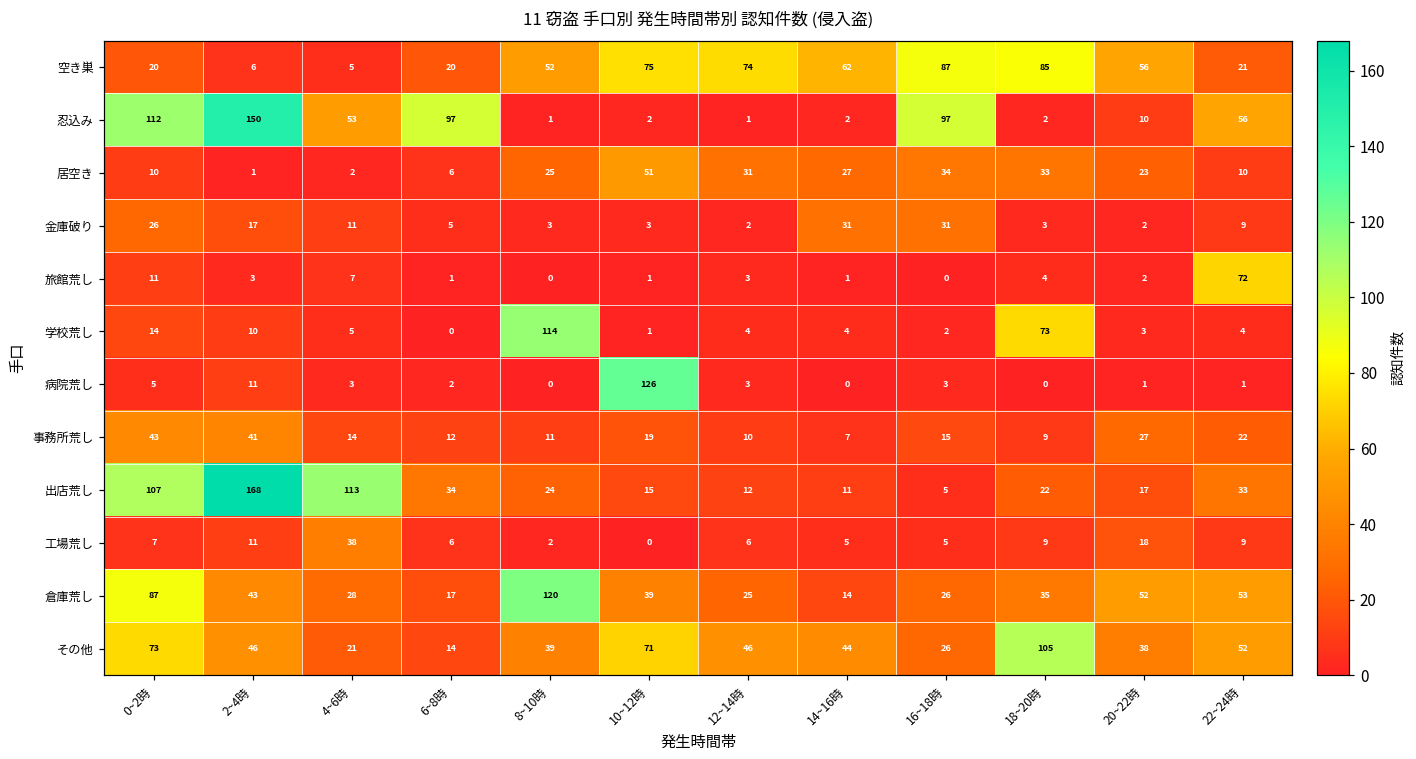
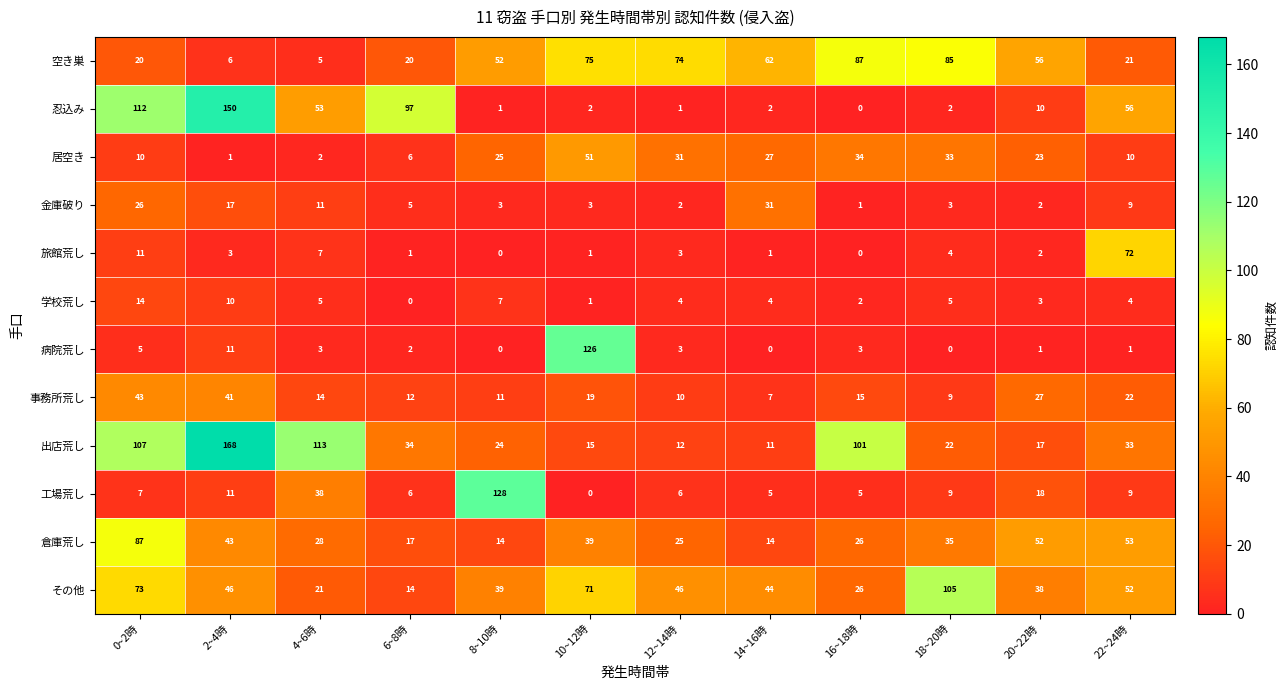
  {
    "空き巣": {
      "0~2時": 20,
      "2~4時": 6,
      "4~6時": 5,
      "6~8時": 20,
      "8~10時": 52,
      "10~12時": 75,
      "12~14時": 74,
      "14~16時": 62,
      "16~18時": 87,
      "18~20時": 85,
      "20~22時": 56,
      "22~24時": 21
    },
    "忍込み": {
      "0~2時": 112,
      "2~4時": 150,
      "4~6時": 53,
      "6~8時": 97,
      "8~10時": 1,
      "10~12時": 2,
      "12~14時": 1,
      "14~16時": 2,
-     "16~18時": 97,
+     "16~18時": 0,
      "18~20時": 2,
      "20~22時": 10,
      "22~24時": 56
    },
    "居空き": {
      "0~2時": 10,
      "2~4時": 1,
      "4~6時": 2,
      "6~8時": 6,
      "8~10時": 25,
      "10~12時": 51,
      "12~14時": 31,
      "14~16時": 27,
      "16~18時": 34,
      "18~20時": 33,
      "20~22時": 23,
      "22~24時": 10
    },
    "金庫破り": {
      "0~2時": 26,
      "2~4時": 17,
      "4~6時": 11,
      "6~8時": 5,
      "8~10時": 3,
      "10~12時": 3,
      "12~14時": 2,
      "14~16時": 31,
-     "16~18時": 31,
+     "16~18時": 1,
      "18~20時": 3,
      "20~22時": 2,
      "22~24時": 9
    },
    "旅館荒し": {
      "0~2時": 11,
      "2~4時": 3,
      "4~6時": 7,
      "6~8時": 1,
      "8~10時": 0,
      "10~12時": 1,
      "12~14時": 3,
      "14~16時": 1,
      "16~18時": 0,
      "18~20時": 4,
      "20~22時": 2,
      "22~24時": 72
    },
    "学校荒し": {
      "0~2時": 14,
      "2~4時": 10,
      "4~6時": 5,
      "6~8時": 0,
-     "8~10時": 114,
+     "8~10時": 7,
      "10~12時": 1,
      "12~14時": 4,
      "14~16時": 4,
      "16~18時": 2,
-     "18~20時": 73,
+     "18~20時": 5,
      "20~22時": 3,
      "22~24時": 4
    },
    "病院荒し": {
      "0~2時": 5,
      "2~4時": 11,
      "4~6時": 3,
      "6~8時": 2,
      "8~10時": 0,
      "10~12時": 126,
      "12~14時": 3,
      "14~16時": 0,
      "16~18時": 3,
      "18~20時": 0,
      "20~22時": 1,
      "22~24時": 1
    },
    "事務所荒し": {
      "0~2時": 43,
      "2~4時": 41,
      "4~6時": 14,
      "6~8時": 12,
      "8~10時": 11,
      "10~12時": 19,
      "12~14時": 10,
      "14~16時": 7,
      "16~18時": 15,
      "18~20時": 9,
      "20~22時": 27,
      "22~24時": 22
    },
    "出店荒し": {
      "0~2時": 107,
      "2~4時": 168,
      "4~6時": 113,
      "6~8時": 34,
      "8~10時": 24,
      "10~12時": 15,
      "12~14時": 12,
      "14~16時": 11,
-     "16~18時": 5,
+     "16~18時": 101,
      "18~20時": 22,
      "20~22時": 17,
      "22~24時": 33
    },
    "工場荒し": {
      "0~2時": 7,
      "2~4時": 11,
      "4~6時": 38,
      "6~8時": 6,
-     "8~10時": 2,
+     "8~10時": 128,
      "10~12時": 0,
      "12~14時": 6,
      "14~16時": 5,
      "16~18時": 5,
      "18~20時": 9,
      "20~22時": 18,
      "22~24時": 9
    },
    "倉庫荒し": {
      "0~2時": 87,
      "2~4時": 43,
      "4~6時": 28,
      "6~8時": 17,
-     "8~10時": 120,
+     "8~10時": 14,
      "10~12時": 39,
      "12~14時": 25,
      "14~16時": 14,
      "16~18時": 26,
      "18~20時": 35,
      "20~22時": 52,
      "22~24時": 53
    },
    "その他": {
      "0~2時": 73,
      "2~4時": 46,
      "4~6時": 21,
      "6~8時": 14,
      "8~10時": 39,
      "10~12時": 71,
      "12~14時": 46,
      "14~16時": 44,
      "16~18時": 26,
      "18~20時": 105,
      "20~22時": 38,
      "22~24時": 52
    }
  }
